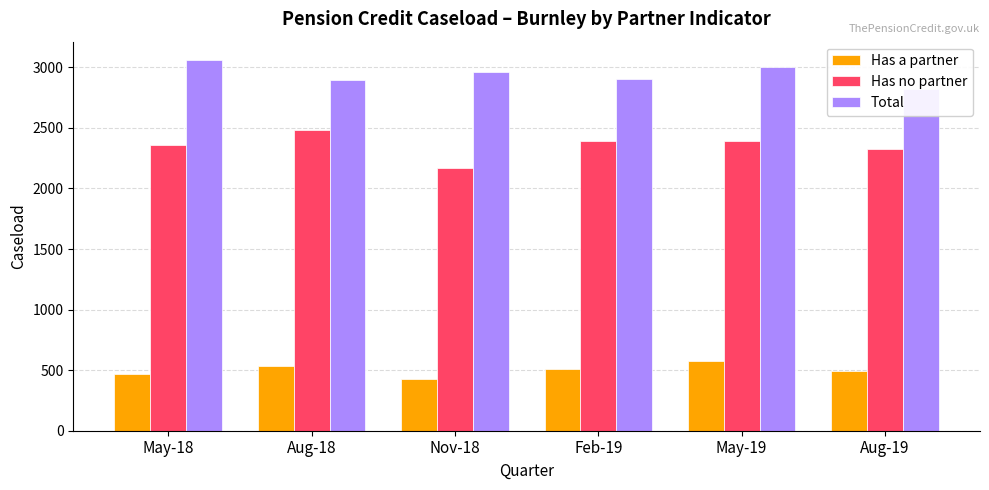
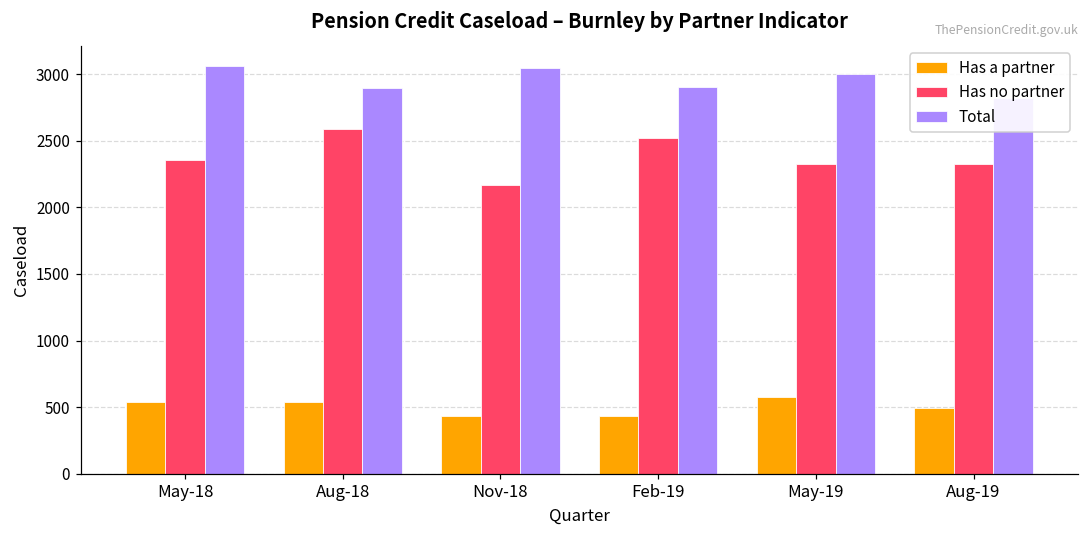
  {
    "Has a partner": {
-     "May-18": 470,
+     "May-18": 540,
      "Aug-18": 540,
      "Nov-18": 430,
-     "Feb-19": 510,
+     "Feb-19": 440,
      "May-19": 580,
      "Aug-19": 500
    },
    "Has no partner": {
      "May-18": 2360,
-     "Aug-18": 2480,
+     "Aug-18": 2590,
      "Nov-18": 2170,
-     "Feb-19": 2390,
-     "May-19": 2400,
+     "Feb-19": 2520,
+     "May-19": 2330,
      "Aug-19": 2330
    },
    "Total": {
      "May-18": 3060,
      "Aug-18": 2890,
-     "Nov-18": 2960,
+     "Nov-18": 3040,
      "Feb-19": 2900,
      "May-19": 3000
    }
  }
